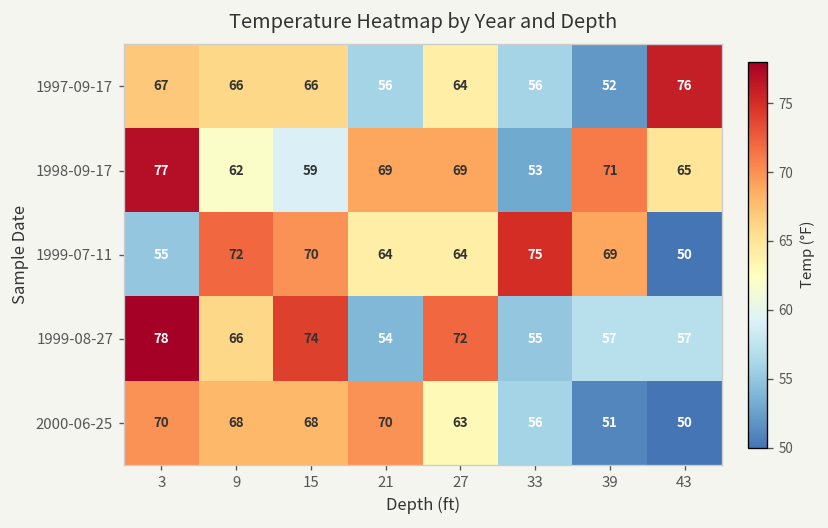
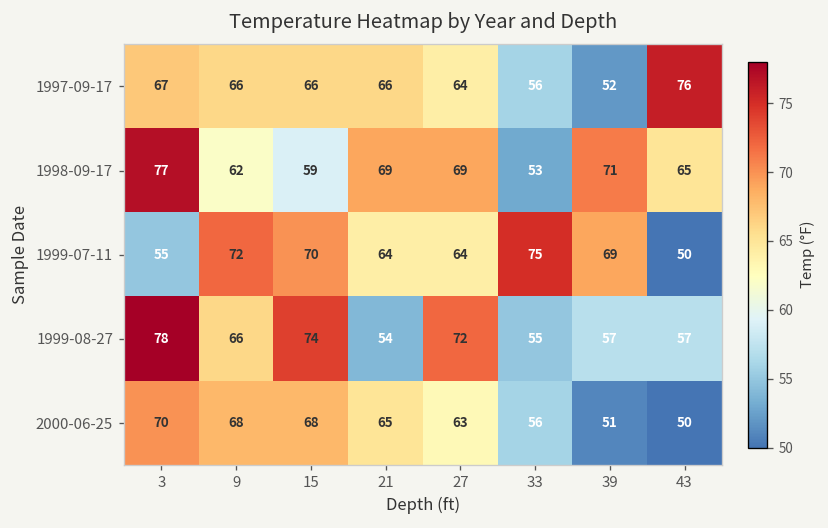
  {
    "1997-09-17": {
      "3": 67,
      "9": 66,
      "15": 66,
-     "21": 56,
+     "21": 66,
      "27": 64,
      "33": 56,
      "39": 52,
      "43": 76
    },
    "1998-09-17": {
      "3": 77,
      "9": 62,
      "15": 59,
      "21": 69,
      "27": 69,
      "33": 53,
      "39": 71,
      "43": 65
    },
    "1999-07-11": {
      "3": 55,
      "9": 72,
      "15": 70,
      "21": 64,
      "27": 64,
      "33": 75,
      "39": 69,
      "43": 50
    },
    "1999-08-27": {
      "3": 78,
      "9": 66,
      "15": 74,
      "21": 54,
      "27": 72,
      "33": 55,
      "39": 57,
      "43": 57
    },
    "2000-06-25": {
      "3": 70,
      "9": 68,
      "15": 68,
-     "21": 70,
+     "21": 65,
      "27": 63,
      "33": 56,
      "39": 51,
      "43": 50
    }
  }
